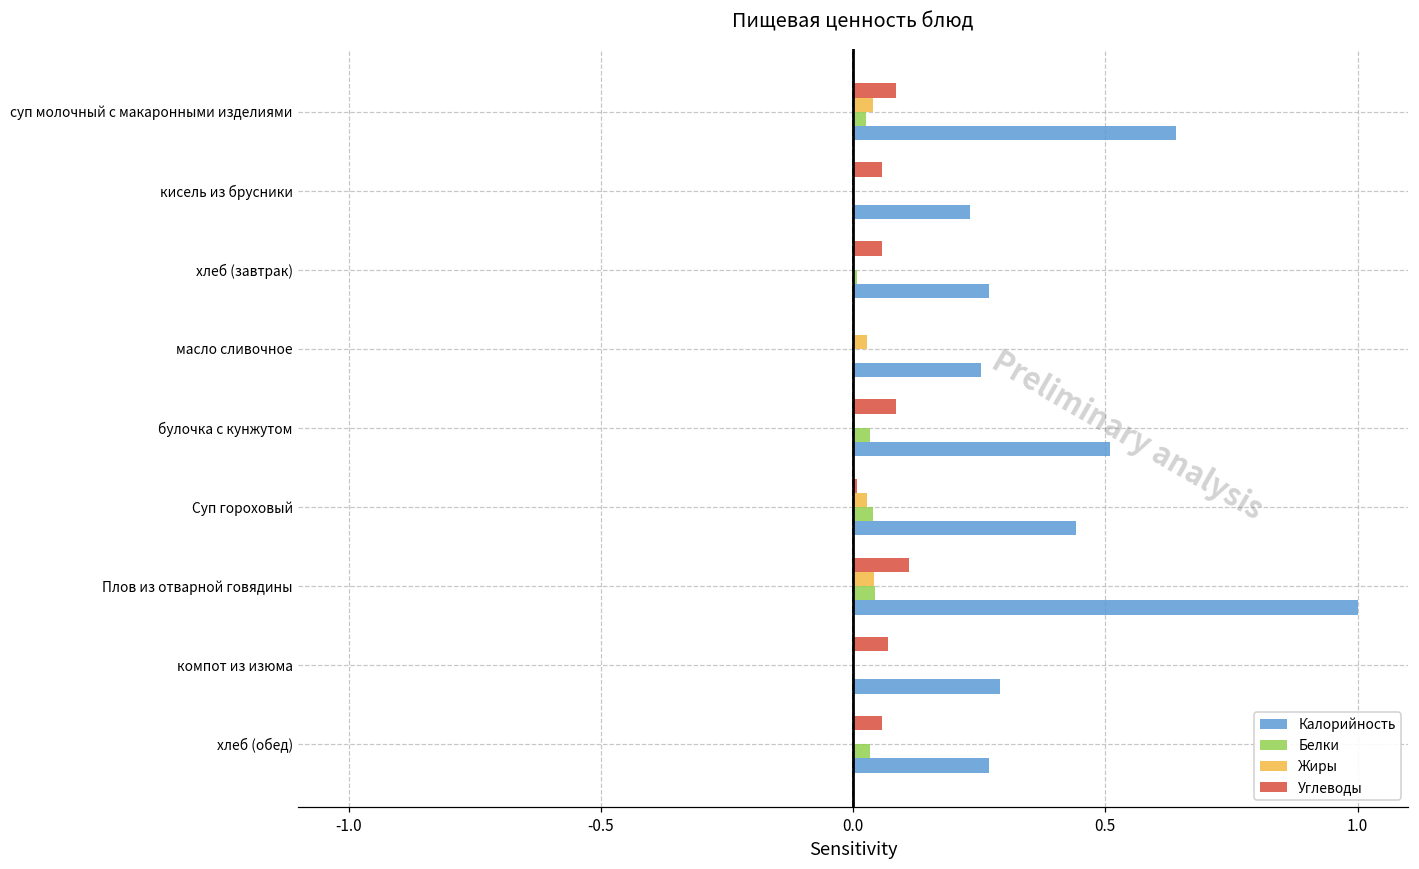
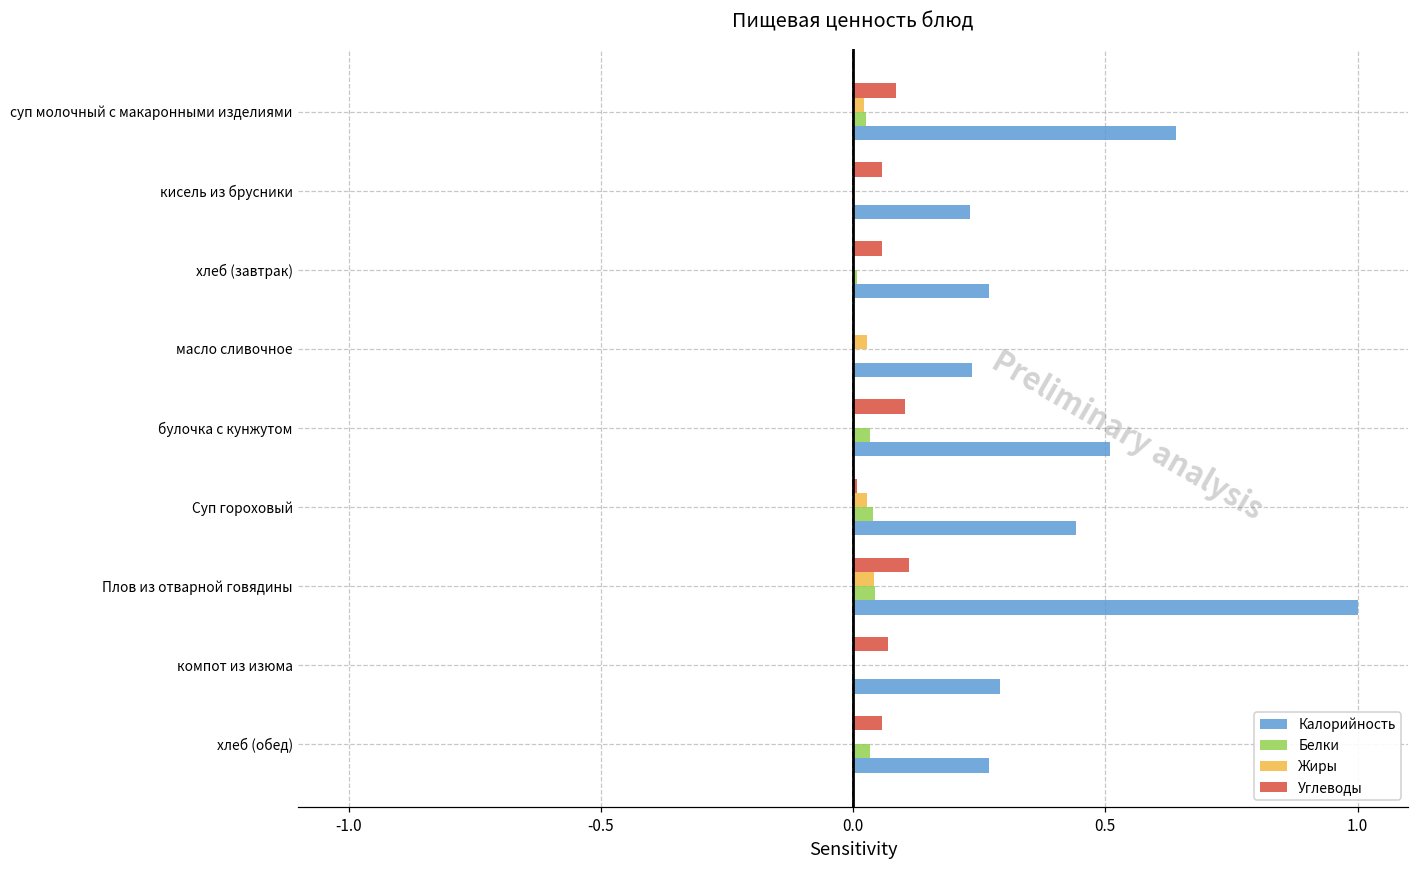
  {
    "Калорийность": {
      "суп молочный с макаронными изделиями": 0.64,
      "кисель из брусники": 0.23,
      "хлеб (завтрак)": 0.27,
-     "масло сливочное": 0.25,
+     "масло сливочное": 0.24,
      "булочка с кунжутом": 0.51,
      "Суп гороховый": 0.44,
      "Плов из отварной говядины": 1.00,
      "компот из изюма": 0.29,
      "хлеб (обед)": 0.27
    },
    "Белки": {
      "суп молочный с макаронными изделиями": 0.03,
      "хлеб (завтрак)": 0.01,
      "булочка с кунжутом": 0.03,
      "Суп гороховый": 0.04,
      "Плов из отварной говядины": 0.04,
      "хлеб (обед)": 0.03
    },
    "Жиры": {
-     "суп молочный с макаронными изделиями": 0.04,
+     "суп молочный с макаронными изделиями": 0.02,
      "масло сливочное": 0.03,
      "Суп гороховый": 0.03,
      "Плов из отварной говядины": 0.04
    },
    "Углеводы": {
      "суп молочный с макаронными изделиями": 0.09,
      "кисель из брусники": 0.06,
      "хлеб (завтрак)": 0.06,
-     "булочка с кунжутом": 0.08,
+     "булочка с кунжутом": 0.10,
      "Суп гороховый": 0.01,
      "Плов из отварной говядины": 0.11,
      "компот из изюма": 0.07,
      "хлеб (обед)": 0.06
    }
  }
